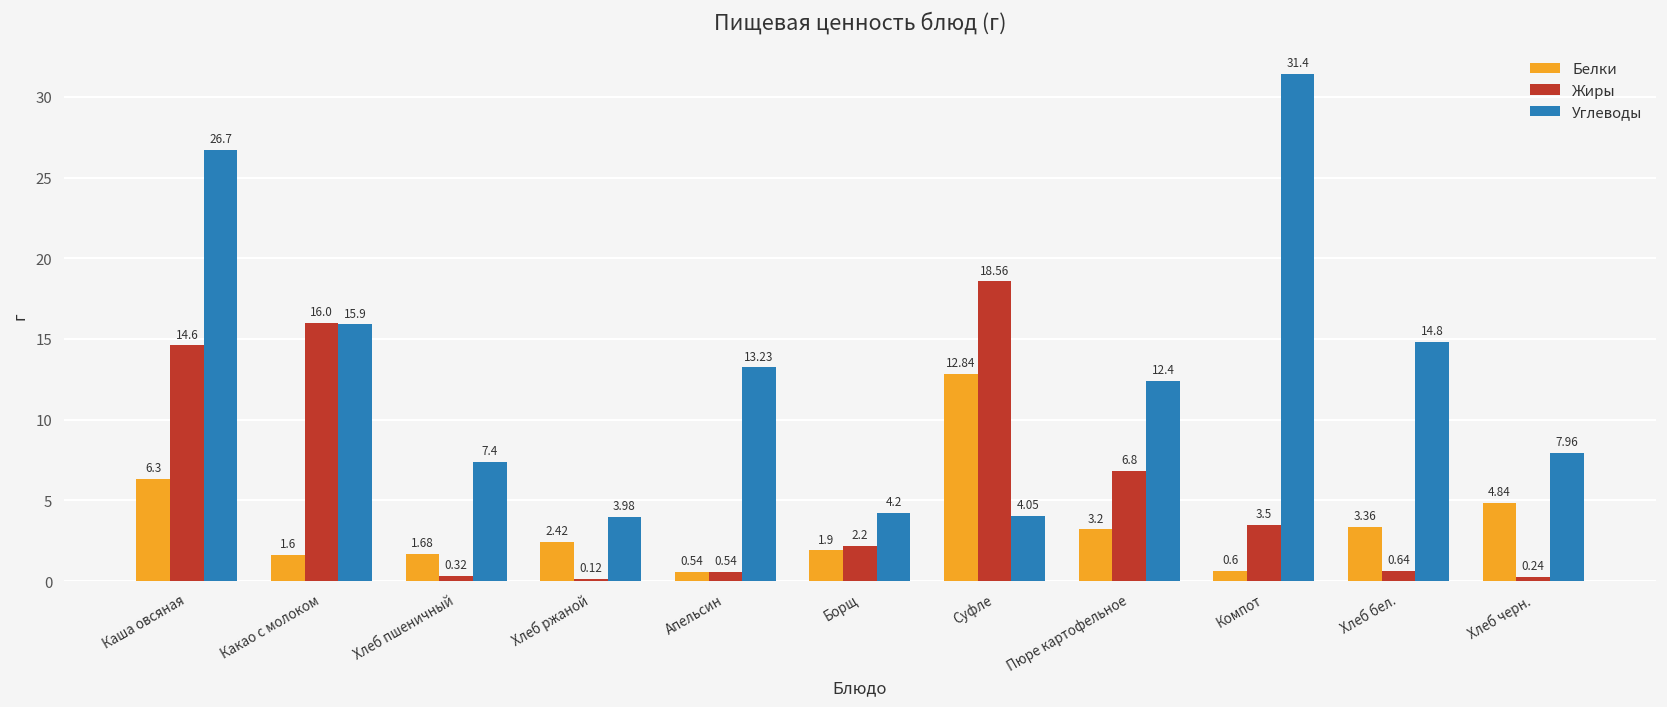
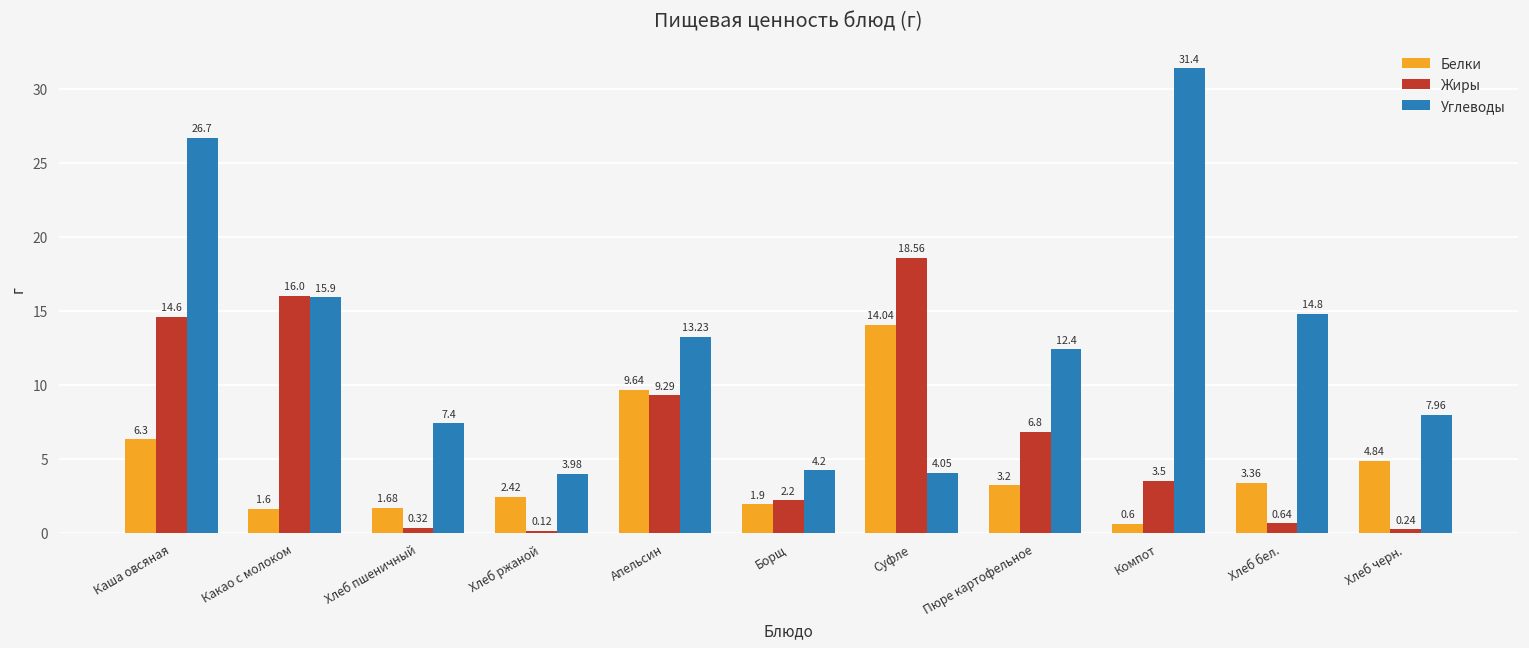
  {
    "Белки": {
      "Каша овсяная": 6.3,
      "Какао с молоком": 1.6,
      "Хлеб пшеничный": 1.68,
      "Хлеб ржаной": 2.42,
-     "Апельсин": 0.54,
+     "Апельсин": 9.64,
      "Борщ": 1.9,
-     "Суфле": 12.84,
+     "Суфле": 14.04,
      "Пюре картофельное": 3.2,
      "Компот": 0.6,
      "Хлеб бел.": 3.36,
      "Хлеб черн.": 4.84
    },
    "Жиры": {
      "Каша овсяная": 14.6,
      "Какао с молоком": 16.0,
      "Хлеб пшеничный": 0.32,
      "Хлеб ржаной": 0.12,
-     "Апельсин": 0.54,
+     "Апельсин": 9.29,
      "Борщ": 2.2,
      "Суфле": 18.56,
      "Пюре картофельное": 6.8,
      "Компот": 3.5,
      "Хлеб бел.": 0.64,
      "Хлеб черн.": 0.24
    },
    "Углеводы": {
      "Каша овсяная": 26.7,
      "Какао с молоком": 15.9,
      "Хлеб пшеничный": 7.4,
      "Хлеб ржаной": 3.98,
      "Апельсин": 13.23,
      "Борщ": 4.2,
      "Суфле": 4.05,
      "Пюре картофельное": 12.4,
      "Компот": 31.4,
      "Хлеб бел.": 14.8,
      "Хлеб черн.": 7.96
    }
  }
